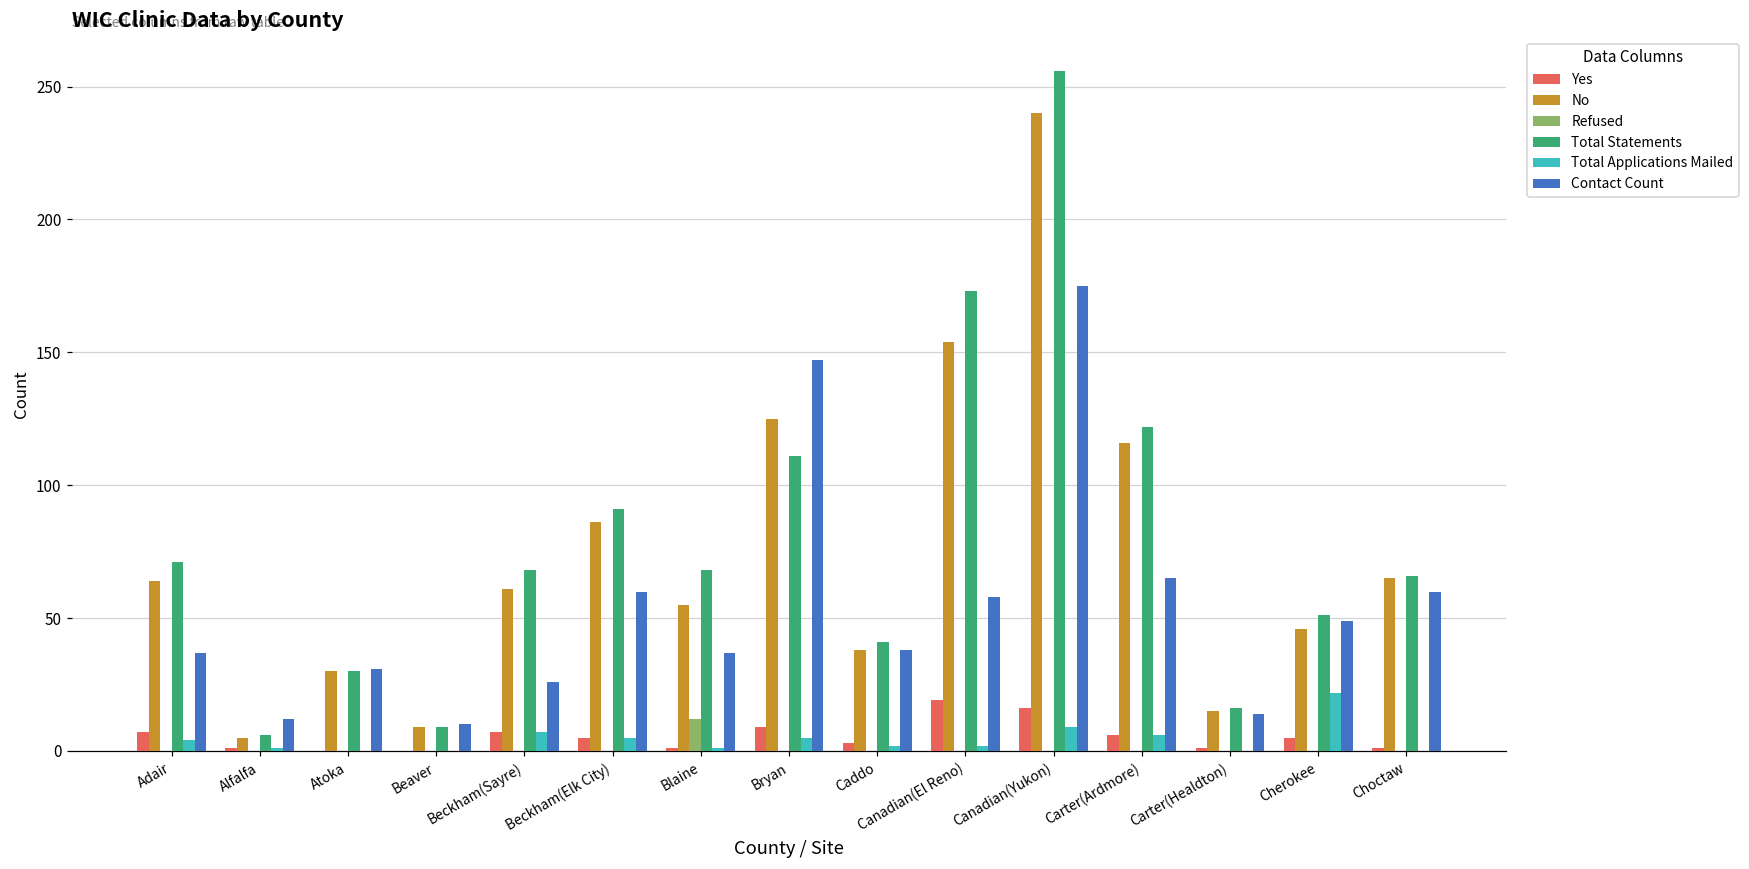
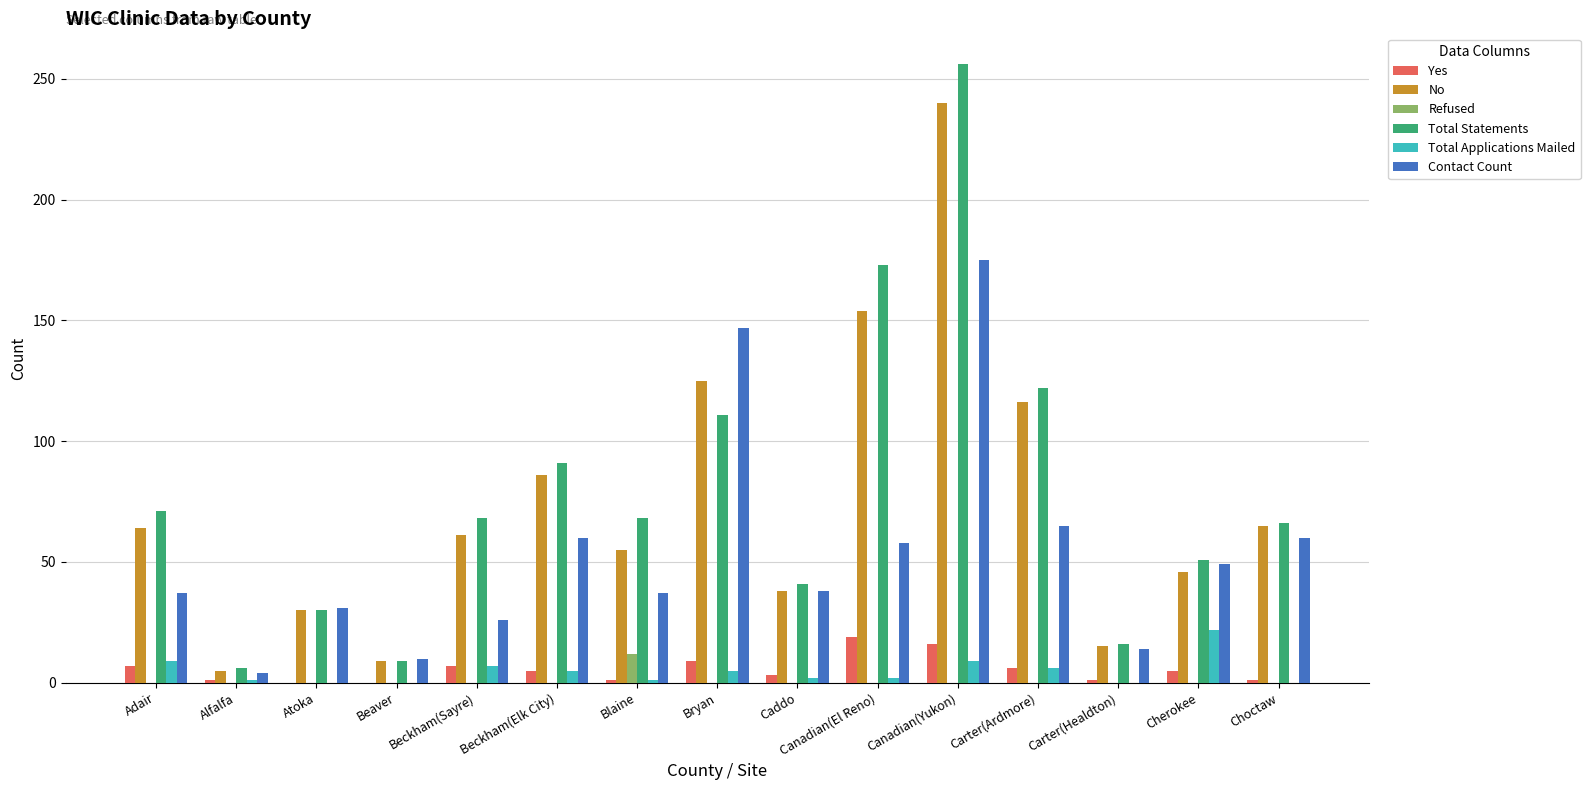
  {
    "Yes": {
      "Adair": 7,
      "Atoka": 0,
      "Beaver": 0,
      "Beckham(Sayre)": 7,
      "Beckham(Elk City)": 5,
      "Bryan": 9,
      "Caddo": 3,
      "Canadian(El Reno)": 19,
      "Canadian(Yukon)": 16,
      "Carter(Ardmore)": 6,
      "Cherokee": 5
    },
    "No": {
      "Adair": 64,
      "Alfalfa": 5,
      "Atoka": 30,
      "Beaver": 9,
      "Beckham(Sayre)": 61,
      "Beckham(Elk City)": 86,
      "Blaine": 55,
      "Bryan": 125,
      "Caddo": 38,
      "Canadian(El Reno)": 154,
      "Canadian(Yukon)": 240,
      "Carter(Ardmore)": 116,
      "Carter(Healdton)": 15,
      "Cherokee": 46,
      "Choctaw": 65
    },
    "Refused": {
      "Adair": 0,
      "Alfalfa": 0,
      "Atoka": 0,
      "Beaver": 0,
      "Beckham(Sayre)": 0,
      "Beckham(Elk City)": 0,
      "Blaine": 12,
      "Bryan": 0,
      "Caddo": 0,
      "Canadian(El Reno)": 0,
      "Canadian(Yukon)": 0,
      "Carter(Ardmore)": 0,
      "Carter(Healdton)": 0,
      "Cherokee": 0,
      "Choctaw": 0
    },
    "Total Statements": {
      "Adair": 71,
      "Alfalfa": 6,
      "Atoka": 30,
      "Beaver": 9,
      "Beckham(Sayre)": 68,
      "Beckham(Elk City)": 91,
      "Blaine": 68,
      "Bryan": 111,
      "Caddo": 41,
      "Canadian(El Reno)": 173,
      "Canadian(Yukon)": 256,
      "Carter(Ardmore)": 122,
      "Carter(Healdton)": 16,
      "Cherokee": 51,
      "Choctaw": 66
    },
    "Total Applications Mailed": {
-     "Adair": 4,
+     "Adair": 9,
      "Atoka": 0,
      "Beaver": 0,
      "Beckham(Sayre)": 7,
      "Beckham(Elk City)": 5,
      "Bryan": 5,
      "Caddo": 2,
      "Canadian(El Reno)": 2,
      "Canadian(Yukon)": 9,
      "Carter(Ardmore)": 6,
      "Carter(Healdton)": 0,
      "Cherokee": 22,
      "Choctaw": 0
    },
    "Contact Count": {
      "Adair": 37,
-     "Alfalfa": 12,
+     "Alfalfa": 4,
      "Atoka": 31,
      "Beaver": 10,
      "Beckham(Sayre)": 26,
      "Beckham(Elk City)": 60,
      "Blaine": 37,
      "Bryan": 147,
      "Caddo": 38,
      "Canadian(El Reno)": 58,
      "Canadian(Yukon)": 175,
      "Carter(Ardmore)": 65,
      "Carter(Healdton)": 14,
      "Cherokee": 49,
      "Choctaw": 60
    }
  }
